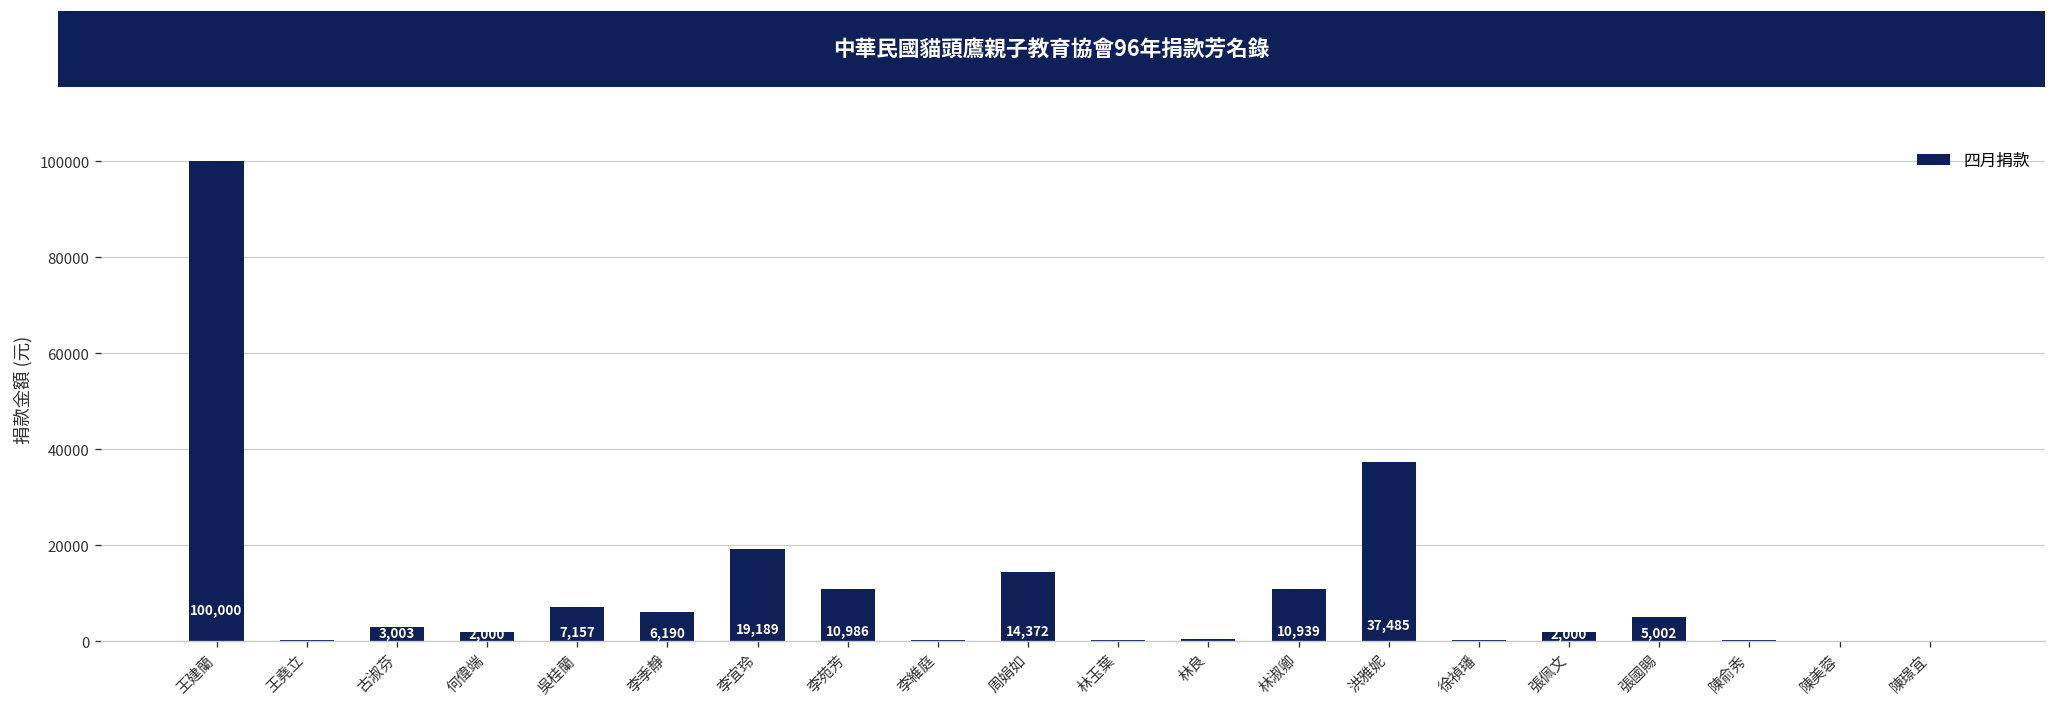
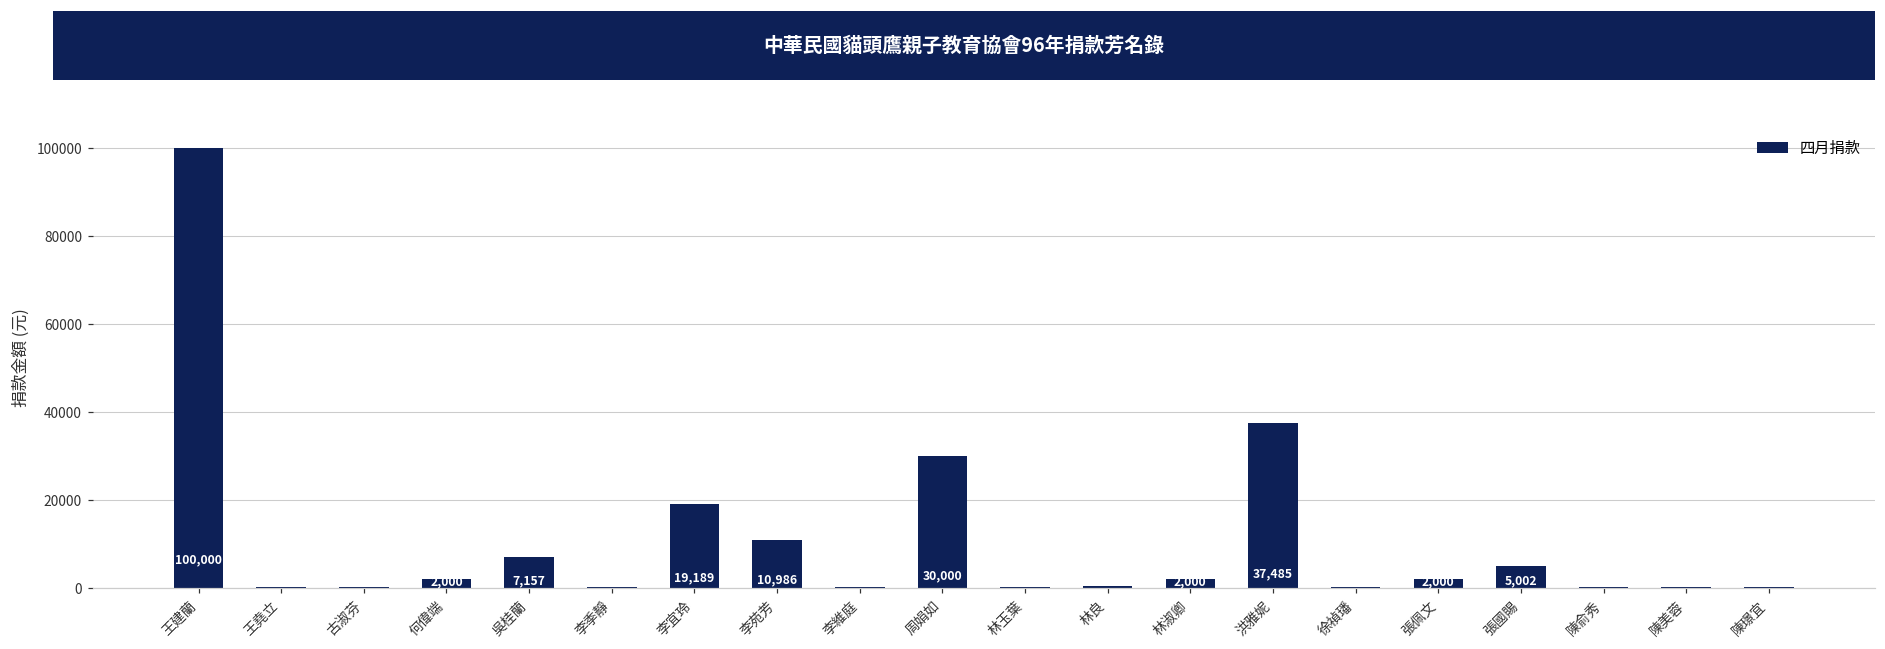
  {
    "王建蘭": "100,000",
-   "古淑芬": "3000",
+   "古淑芬": "0",
    "何偉端": "2,000",
    "吳桂蘭": "7,157",
-   "李季靜": "6000",
+   "李季靜": "0",
    "李宜玲": "19,189",
    "李苑芳": "10,986",
-   "周娟如": "14,372",
-   "林淑卿": "10,939",
+   "周娟如": "30,000",
+   "林淑卿": "2,000",
    "洪雅妮": "37,485",
    "張佩文": "2,000",
    "張國賜": "5,002"
  }
